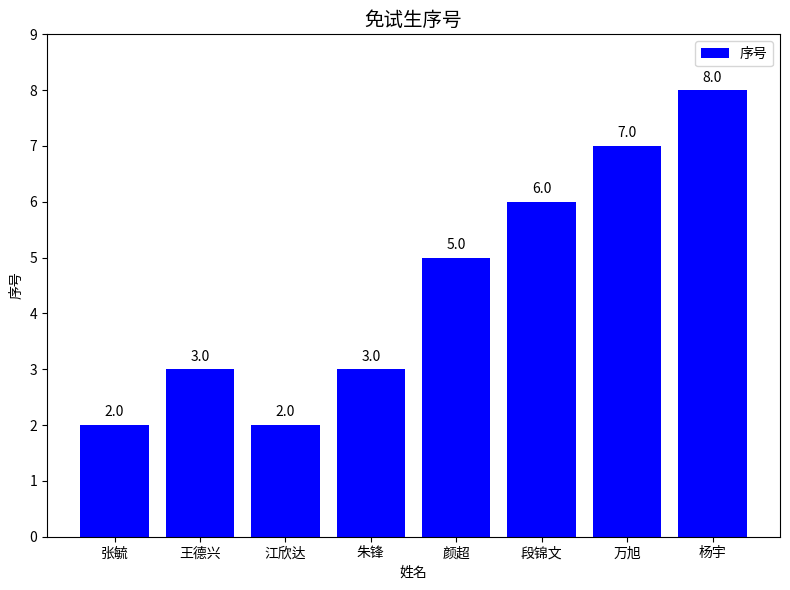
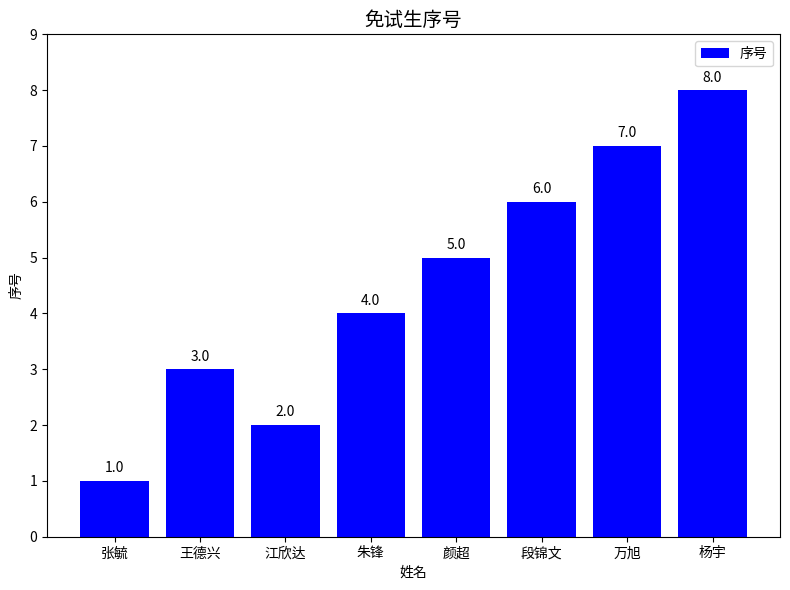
  {
-   "张毓": 2.0,
+   "张毓": 1.0,
    "王德兴": 3.0,
    "江欣达": 2.0,
-   "朱锋": 3.0,
+   "朱锋": 4.0,
    "颜超": 5.0,
    "段锦文": 6.0,
    "万旭": 7.0,
    "杨宇": 8.0
  }
